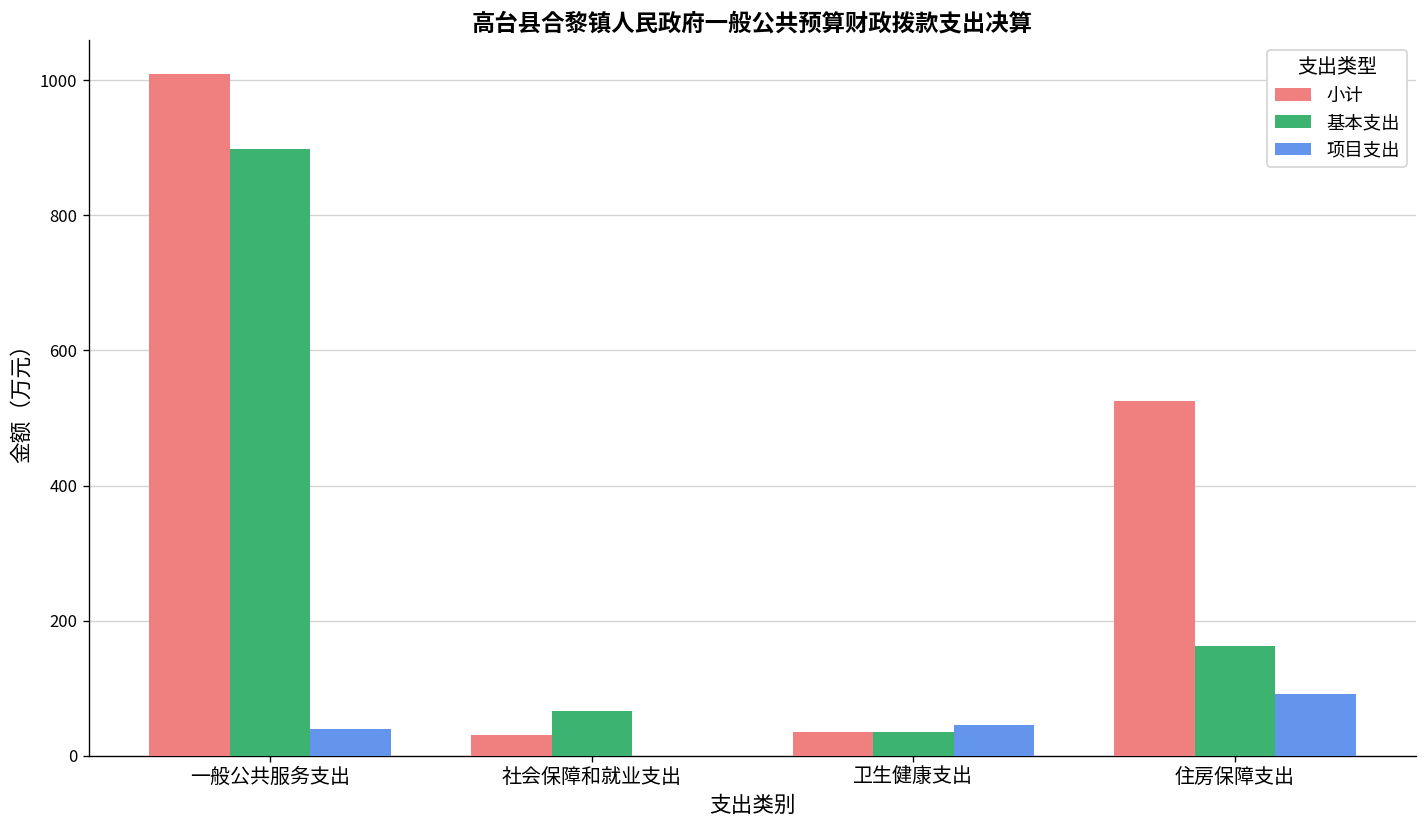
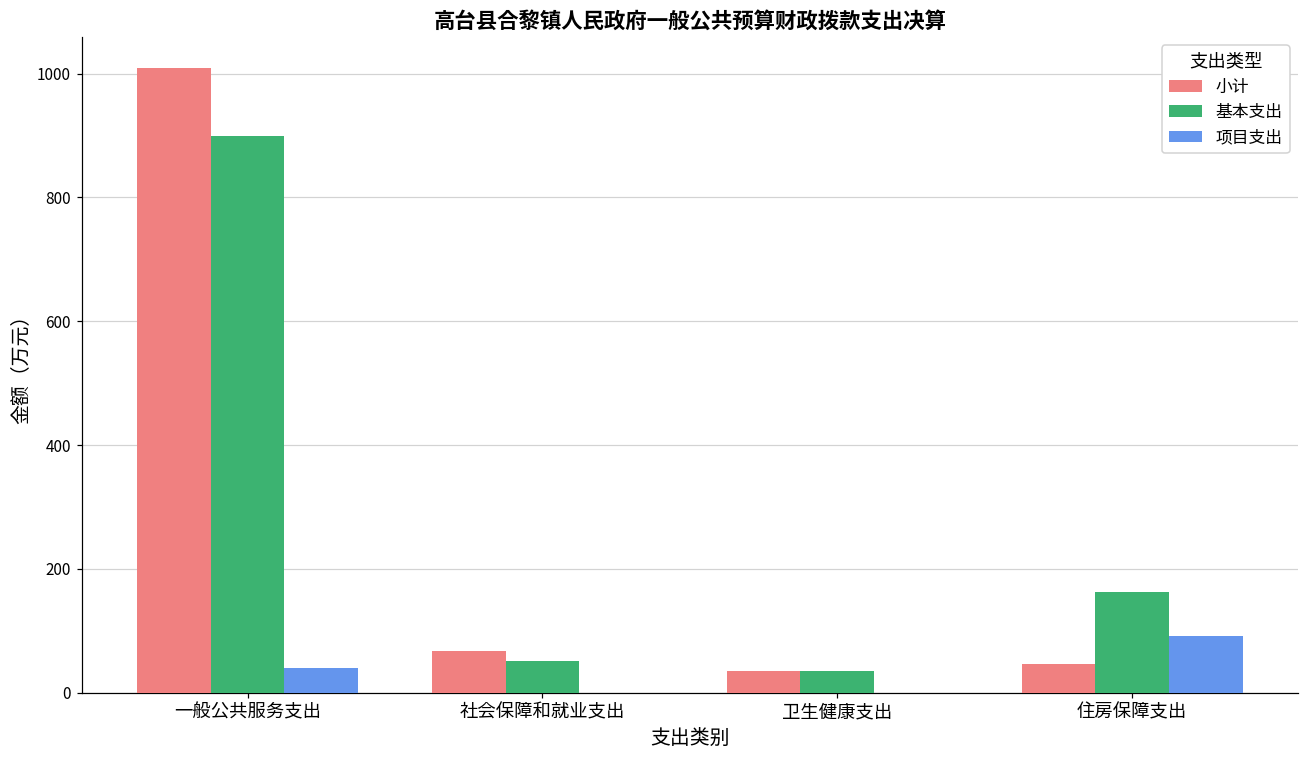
  {
    "小计": {
      "一般公共服务支出": 1010,
-     "社会保障和就业支出": 30,
+     "社会保障和就业支出": 70,
      "卫生健康支出": 30,
-     "住房保障支出": 530
+     "住房保障支出": 50
    },
    "基本支出": {
      "一般公共服务支出": 900,
-     "社会保障和就业支出": 70,
+     "社会保障和就业支出": 50,
      "卫生健康支出": 30,
      "住房保障支出": 160
    },
    "项目支出": {
      "一般公共服务支出": 40,
      "社会保障和就业支出": 0,
-     "卫生健康支出": 50,
+     "卫生健康支出": 0,
      "住房保障支出": 90
    }
  }
